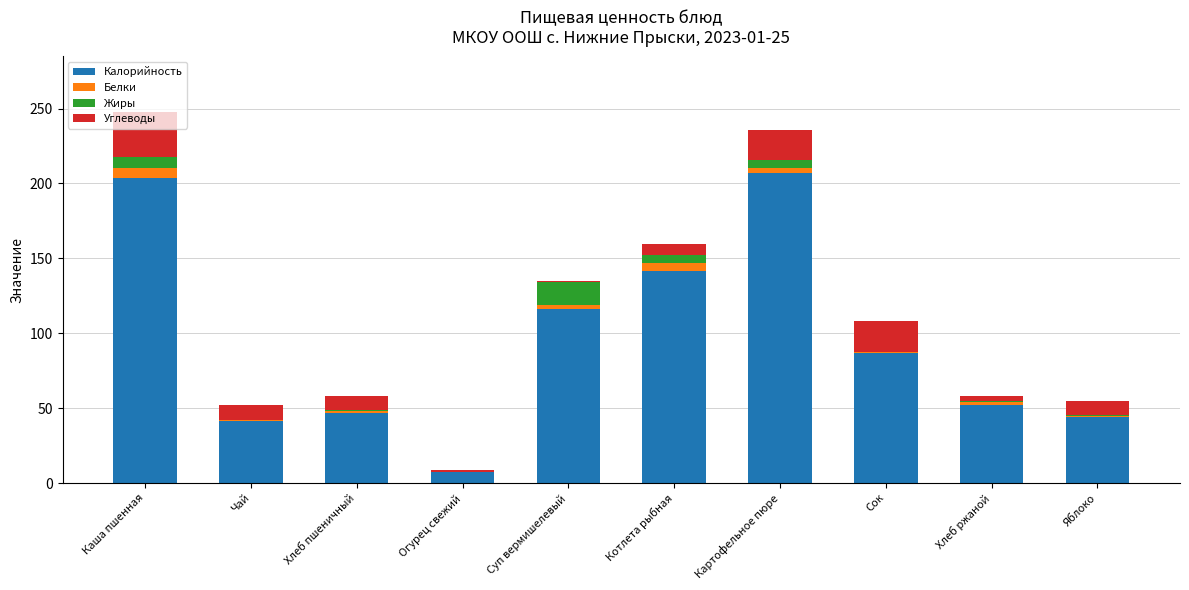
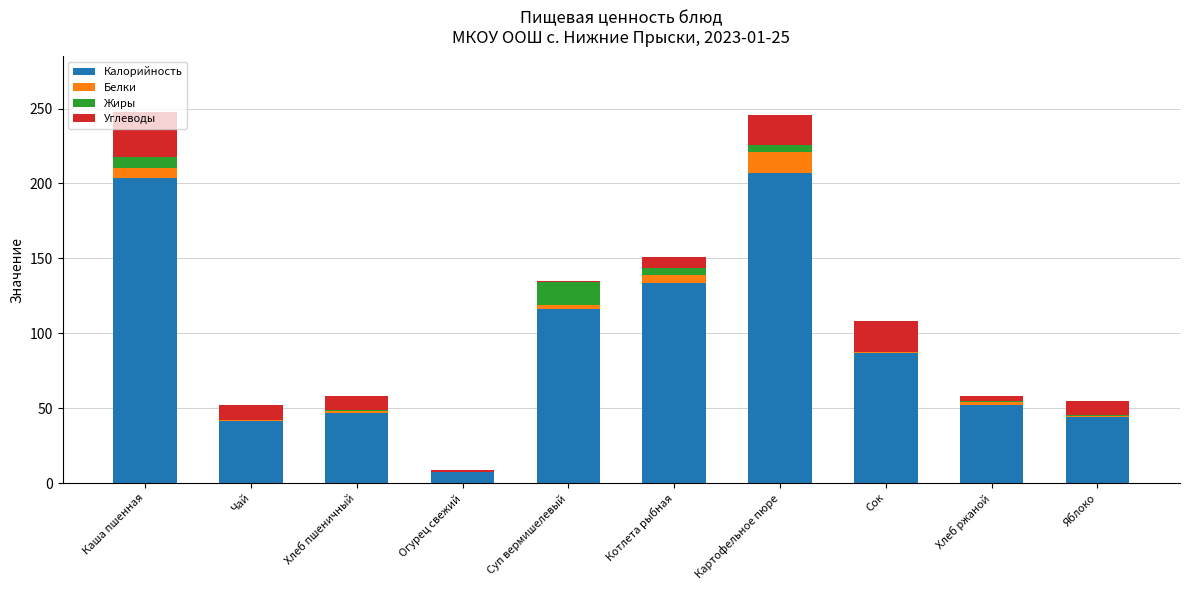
  {
    "Калорийность": {
      "Каша пшенная": 204,
      "Чай": 42,
      "Хлеб пшеничный": 47,
      "Огурец свежий": 7,
      "Суп вермишелевый": 116,
-     "Котлета рыбная": 142,
+     "Котлета рыбная": 134,
      "Картофельное пюре": 207,
      "Сок": 87,
      "Хлеб ржаной": 52,
      "Яблоко": 44
    },
    "Белки": {
      "Каша пшенная": 6,
      "Суп вермишелевый": 3,
      "Котлета рыбная": 5,
-     "Картофельное пюре": 4,
+     "Картофельное пюре": 14,
      "Хлеб ржаной": 2
    },
    "Жиры": {
      "Каша пшенная": 7,
      "Чай": 0,
      "Суп вермишелевый": 15,
      "Котлета рыбная": 5,
      "Картофельное пюре": 5
    },
    "Углеводы": {
      "Чай": 10,
      "Хлеб пшеничный": 10,
      "Котлета рыбная": 7,
      "Картофельное пюре": 20,
      "Сок": 20,
      "Хлеб ржаной": 4,
      "Яблоко": 10
    }
  }
